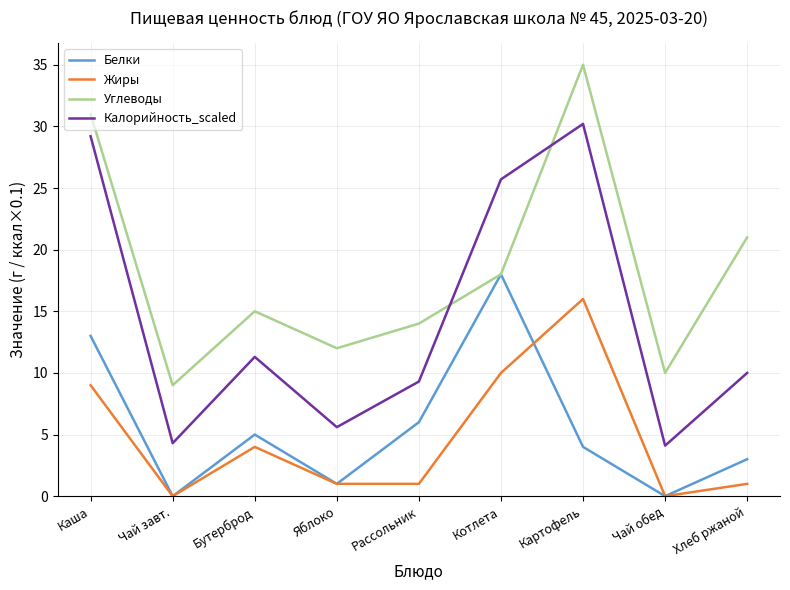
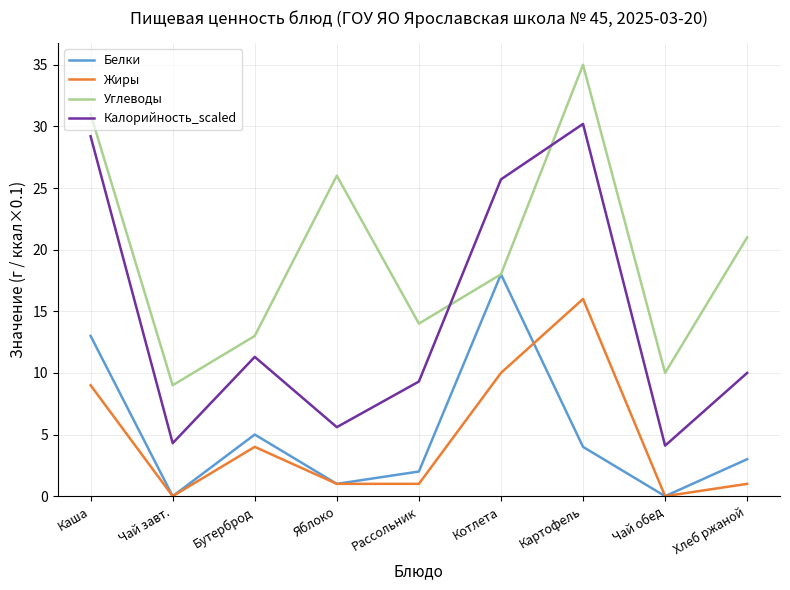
  {
    "Белки": {
      "Каша": 13,
      "Бутерброд": 5,
-     "Рассольник": 6,
+     "Рассольник": 2,
      "Картофель": 4,
      "Хлеб ржаной": 3
    },
    "Жиры": {
      "Каша": 9,
      "Бутерброд": 4,
      "Рассольник": 1,
      "Котлета": 10,
      "Картофель": 16,
      "Хлеб ржаной": 1
    },
    "Углеводы": {
      "Чай завт.": 9,
-     "Бутерброд": 15,
-     "Яблоко": 12,
+     "Бутерброд": 13,
+     "Яблоко": 26,
      "Рассольник": 14,
      "Картофель": 35,
      "Чай обед": 10,
      "Хлеб ржаной": 21
    },
    "Калорийность_scaled": {
      "Каша": 29,
      "Чай завт.": 4.3,
      "Бутерброд": 11.3,
      "Яблоко": 5.6,
      "Рассольник": 9.3,
      "Котлета": 25.7,
      "Картофель": 30,
      "Чай обед": 4,
      "Хлеб ржаной": 10
    }
  }
